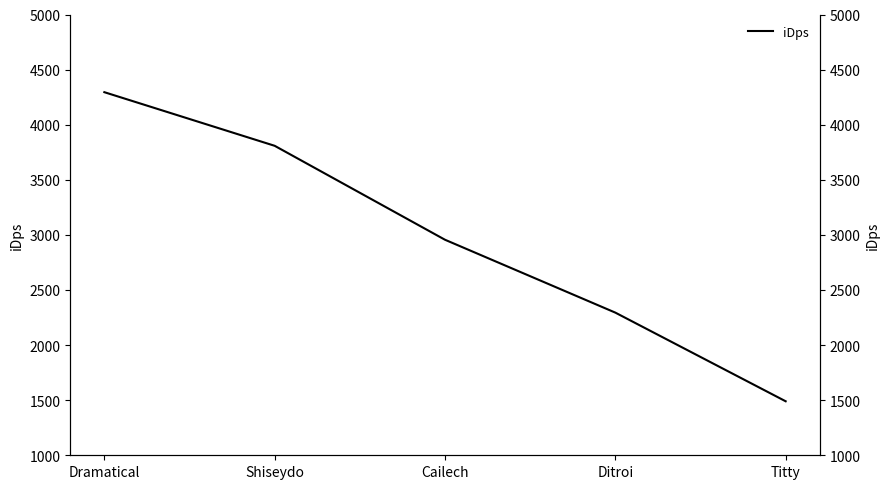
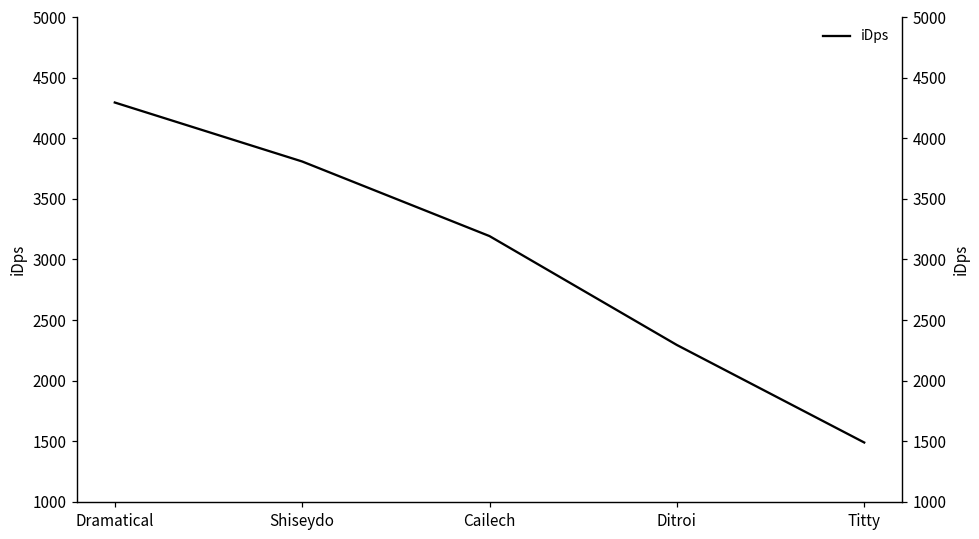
  {
    "Dramatical": 4300,
    "Shiseydo": 3810,
-   "Cailech": 2960,
+   "Cailech": 3190,
    "Ditroi": 2290,
    "Titty": 1490
  }
